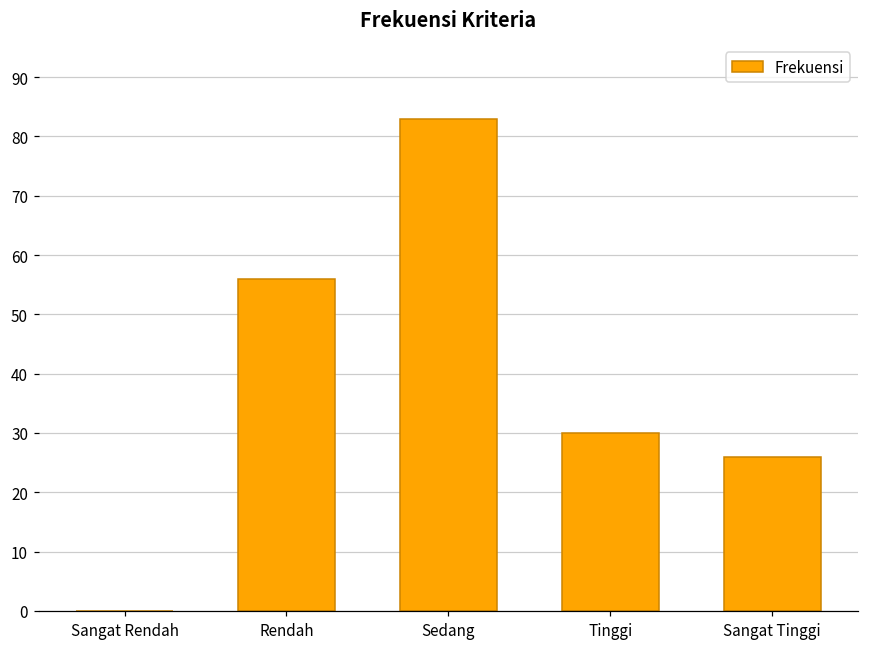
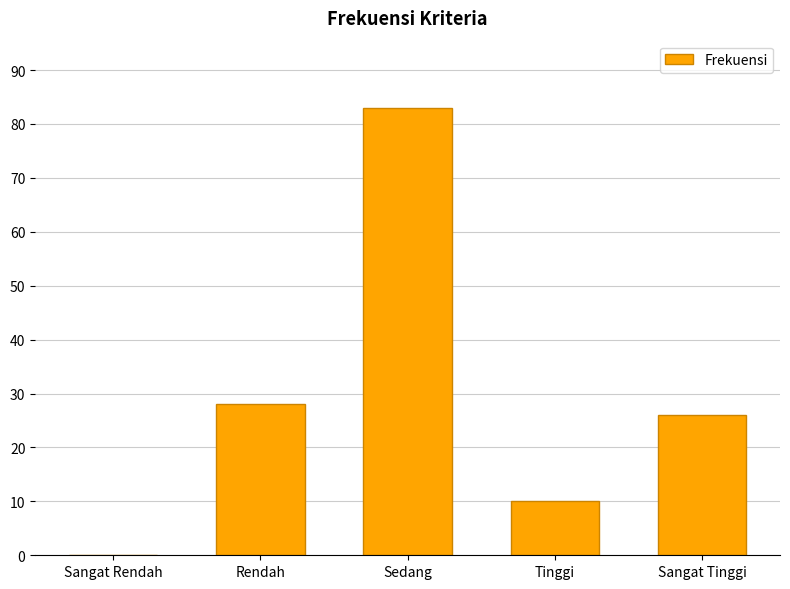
  {
    "Sangat Rendah": 0,
-   "Rendah": 56,
+   "Rendah": 28,
    "Sedang": 83,
-   "Tinggi": 30,
+   "Tinggi": 10,
    "Sangat Tinggi": 26
  }
